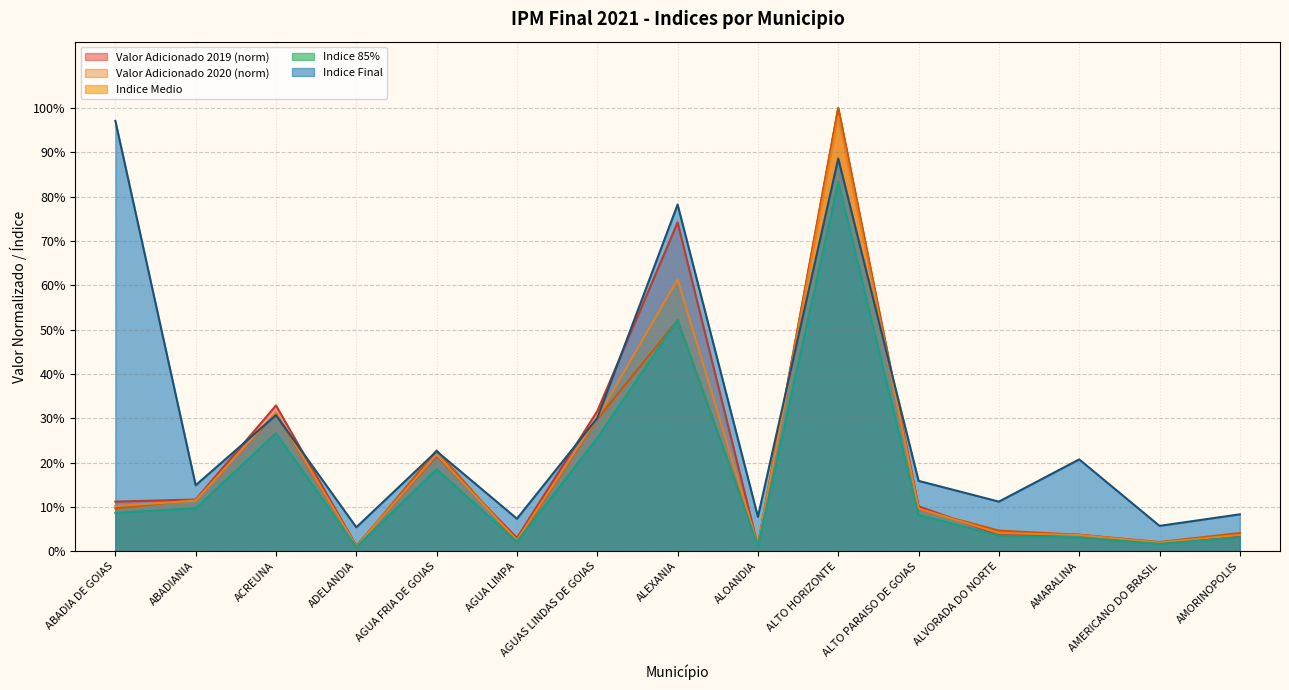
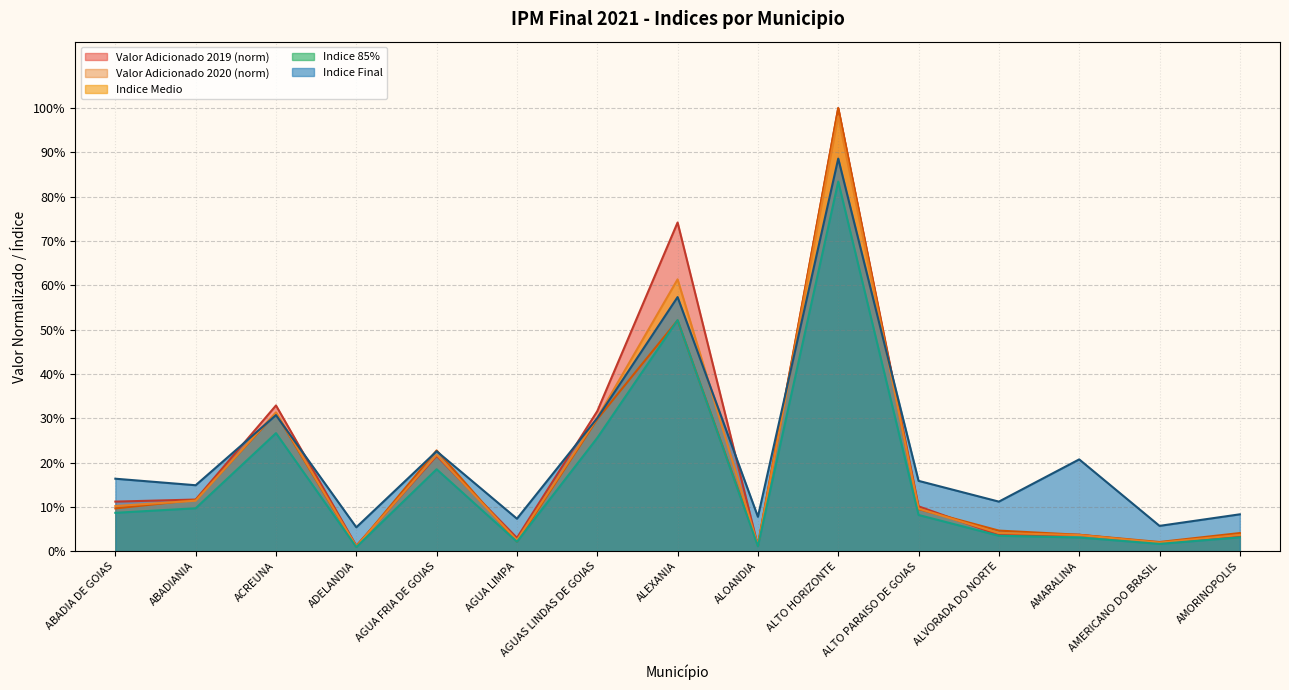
  {
    "Indice 85%": {
      "ABADIA DE GOIAS": "9%",
      "ABADIANIA": "10%",
      "ACREUNA": "27%",
      "AGUA FRIA DE GOIAS": "18%",
      "AGUAS LINDAS DE GOIAS": "26%",
      "ALTO HORIZONTE": "83%",
      "ALTO PARAISO DE GOIAS": "8%"
    },
    "Indice Final": {
-     "ABADIA DE GOIAS": "97%",
+     "ABADIA DE GOIAS": "16%",
      "ABADIANIA": "15%",
      "ADELANDIA": "5%",
      "AGUA LIMPA": "7%",
-     "ALEXANIA": "78%",
+     "ALEXANIA": "57%",
      "ALOANDIA": "8%",
      "ALTO HORIZONTE": "89%",
      "ALTO PARAISO DE GOIAS": "16%",
      "ALVORADA DO NORTE": "11%",
      "AMARALINA": "21%",
      "AMERICANO DO BRASIL": "6%",
      "AMORINOPOLIS": "8%"
    }
  }
